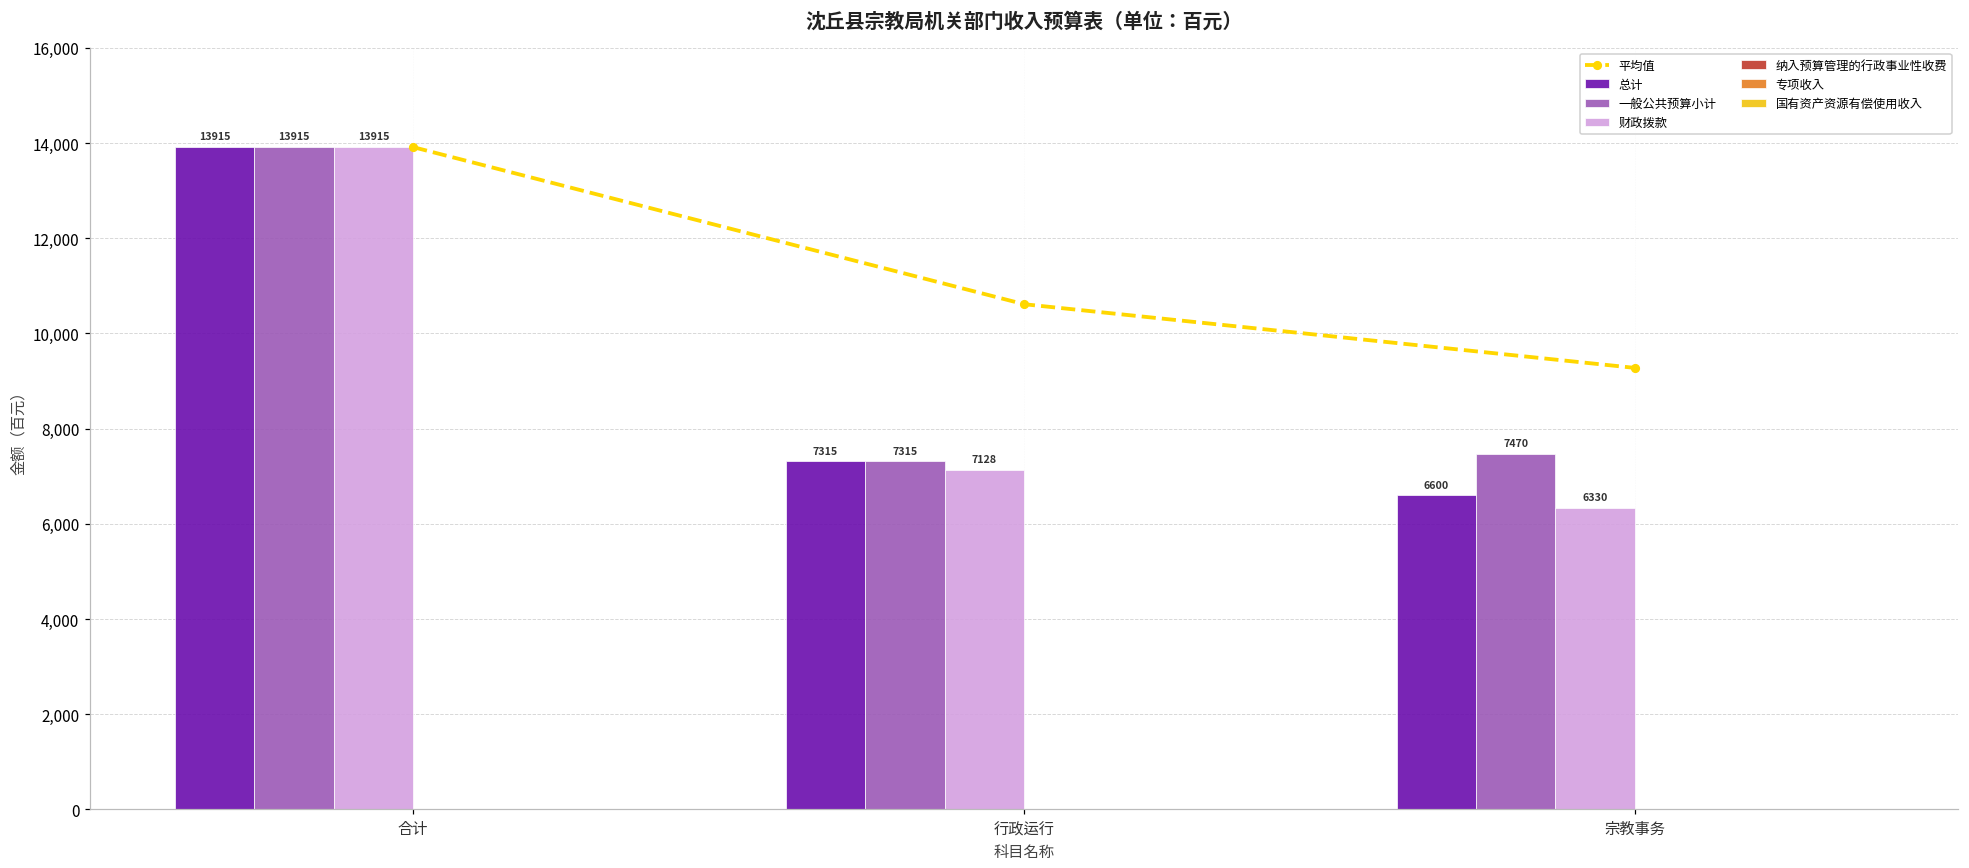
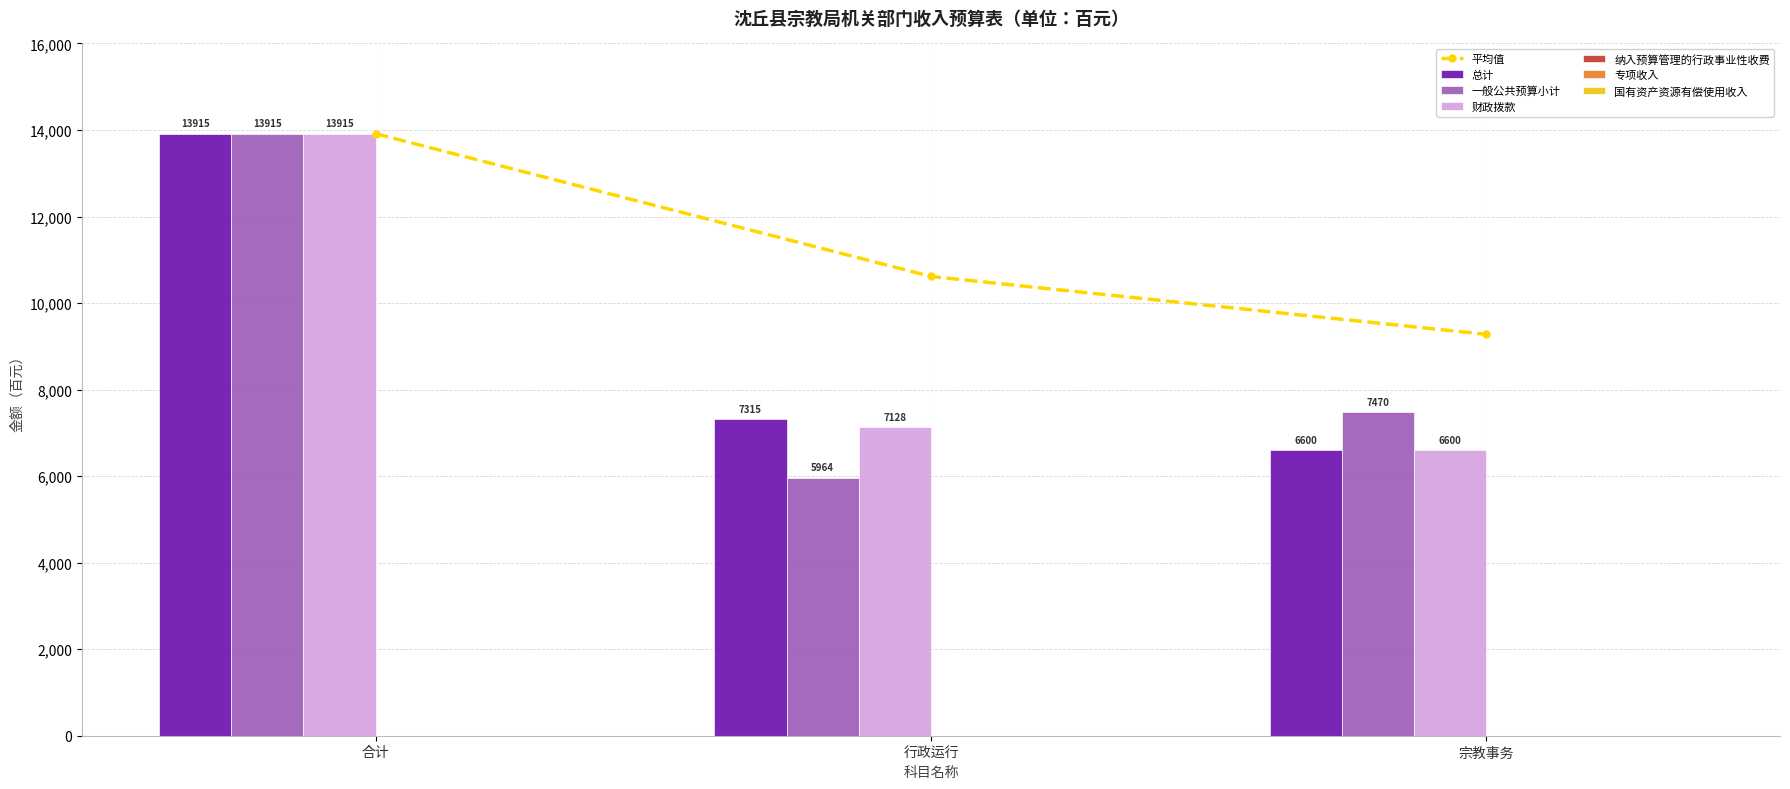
  {
    "总计": {
      "合计": 13915,
      "行政运行": 7315,
      "宗教事务": 6600
    },
    "一般公共预算小计": {
      "合计": 13915,
-     "行政运行": 7315,
+     "行政运行": 5964,
      "宗教事务": 7470
    },
    "财政拨款": {
      "合计": 13915,
      "行政运行": 7128,
-     "宗教事务": 6330
+     "宗教事务": 6600
    },
    "纳入预算管理的行政事业性收费": {
      "合计": 0,
      "行政运行": 0,
      "宗教事务": 0
    },
    "专项收入": {
      "合计": 0,
      "行政运行": 0,
      "宗教事务": 0
    }
  }
